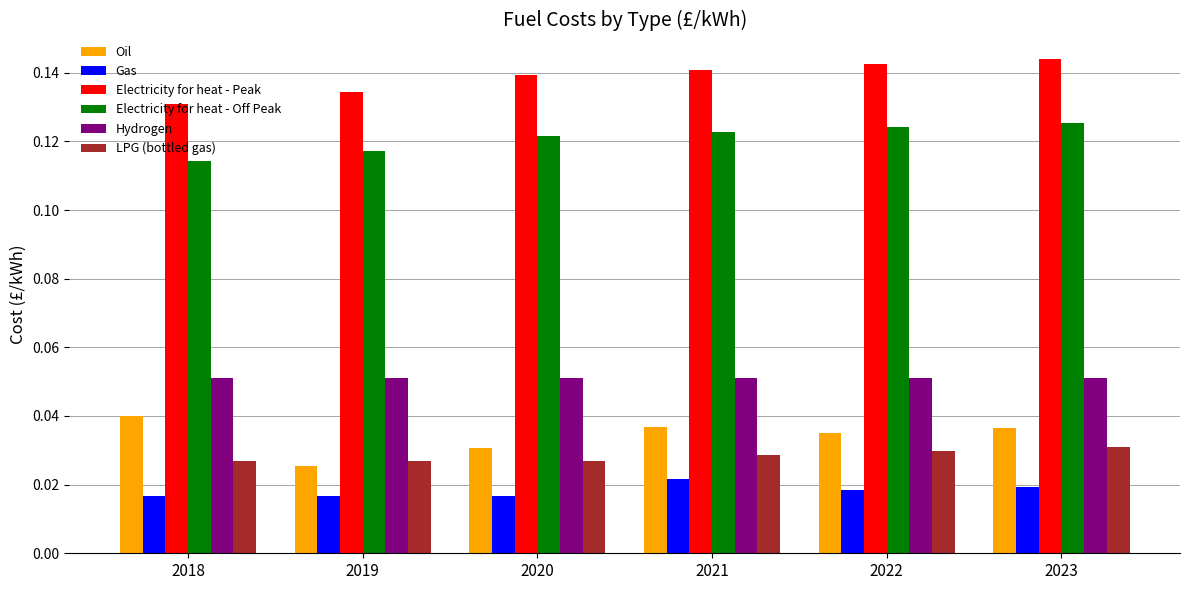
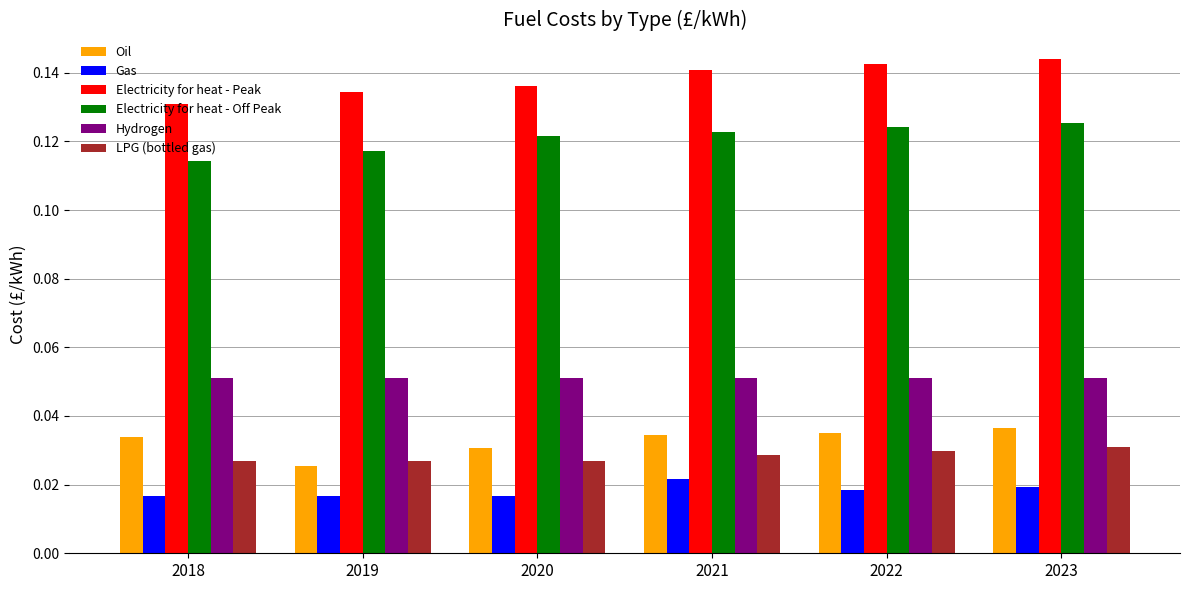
  {
    "Oil": {
-     "2018": 0.040,
+     "2018": 0.034,
      "2019": 0.026,
      "2020": 0.031,
-     "2021": 0.037,
+     "2021": 0.034,
      "2022": 0.035,
      "2023": 0.037
    },
    "Gas": {
      "2018": 0.017,
      "2019": 0.017,
      "2020": 0.017,
      "2021": 0.022,
      "2022": 0.019,
      "2023": 0.019
    },
    "Electricity for heat - Peak": {
      "2018": 0.131,
      "2019": 0.134,
-     "2020": 0.139,
+     "2020": 0.136,
      "2021": 0.141,
      "2022": 0.142,
      "2023": 0.144
    },
    "Electricity for heat - Off Peak": {
      "2018": 0.114,
      "2019": 0.117,
      "2020": 0.122,
      "2021": 0.123,
      "2022": 0.124,
      "2023": 0.126
    },
    "Hydrogen": {
      "2018": 0.051,
      "2019": 0.051,
      "2020": 0.051,
      "2021": 0.051,
      "2022": 0.051,
      "2023": 0.051
    },
    "LPG (bottled gas)": {
      "2018": 0.027,
      "2019": 0.027,
      "2020": 0.027,
      "2021": 0.029,
      "2022": 0.030,
      "2023": 0.031
    }
  }
